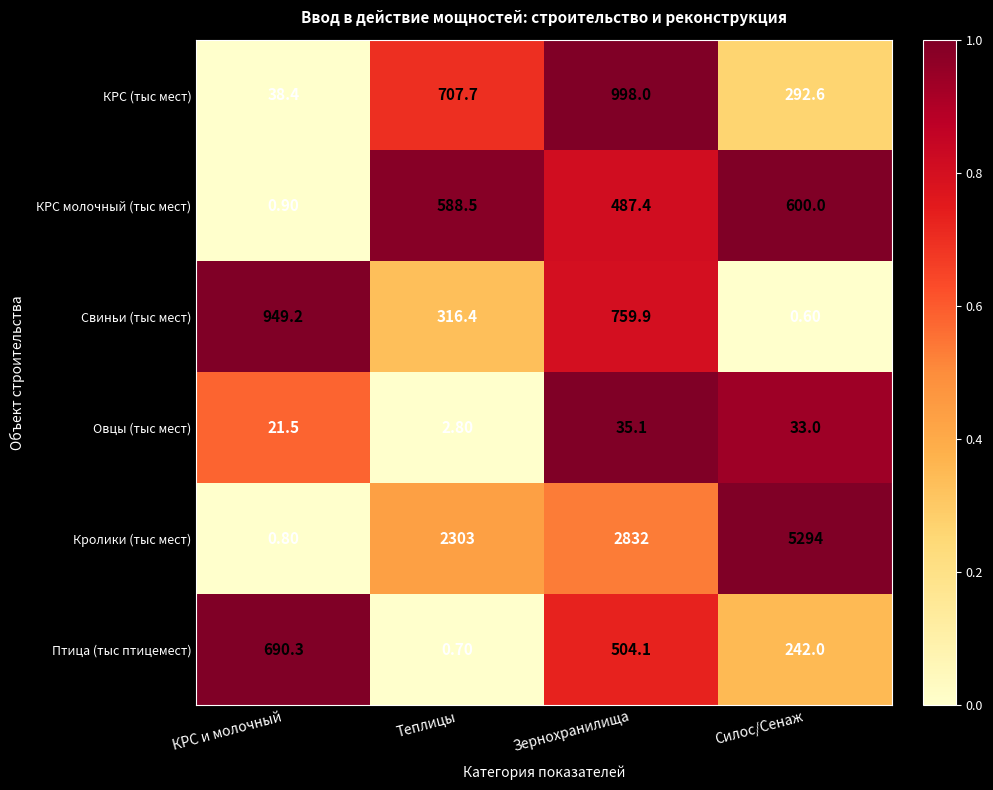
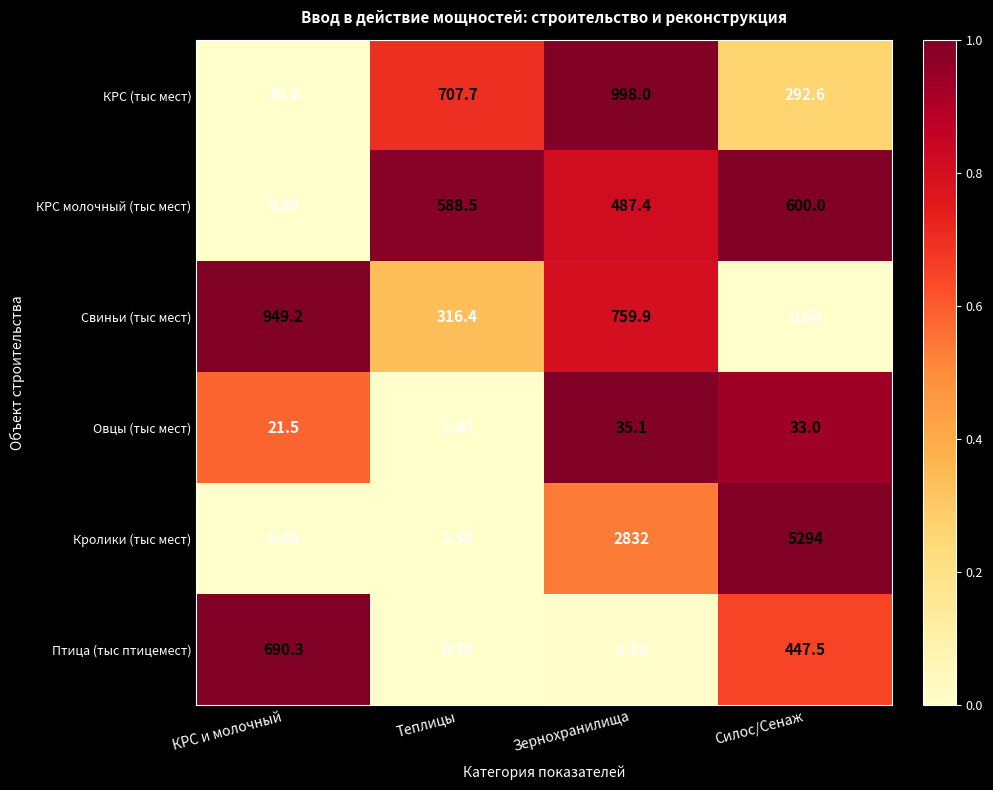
  {
    "КРС (тыс мест)": {
      "КРС и молочный": 38.4,
      "Теплицы": 707.7,
      "Зернохранилища": 998.0,
      "Силос/Сенаж": 292.6
    },
    "КРС молочный (тыс мест)": {
      "КРС и молочный": 0.90,
      "Теплицы": 588.5,
      "Зернохранилища": 487.4,
      "Силос/Сенаж": 600.0
    },
    "Свиньи (тыс мест)": {
      "КРС и молочный": 949.2,
      "Теплицы": 316.4,
      "Зернохранилища": 759.9,
      "Силос/Сенаж": 0.60
    },
    "Овцы (тыс мест)": {
      "КРС и молочный": 21.5,
      "Теплицы": 2.80,
      "Зернохранилища": 35.1,
      "Силос/Сенаж": 33.0
    },
    "Кролики (тыс мест)": {
      "КРС и молочный": 0.80,
-     "Теплицы": 2303,
+     "Теплицы": 2.50,
      "Зернохранилища": 2832,
      "Силос/Сенаж": 5294
    },
    "Птица (тыс птицемест)": {
      "КРС и молочный": 690.3,
      "Теплицы": 0.70,
-     "Зернохранилища": 504.1,
-     "Силос/Сенаж": 242.0
+     "Зернохранилища": 8.10,
+     "Силос/Сенаж": 447.5
    }
  }
